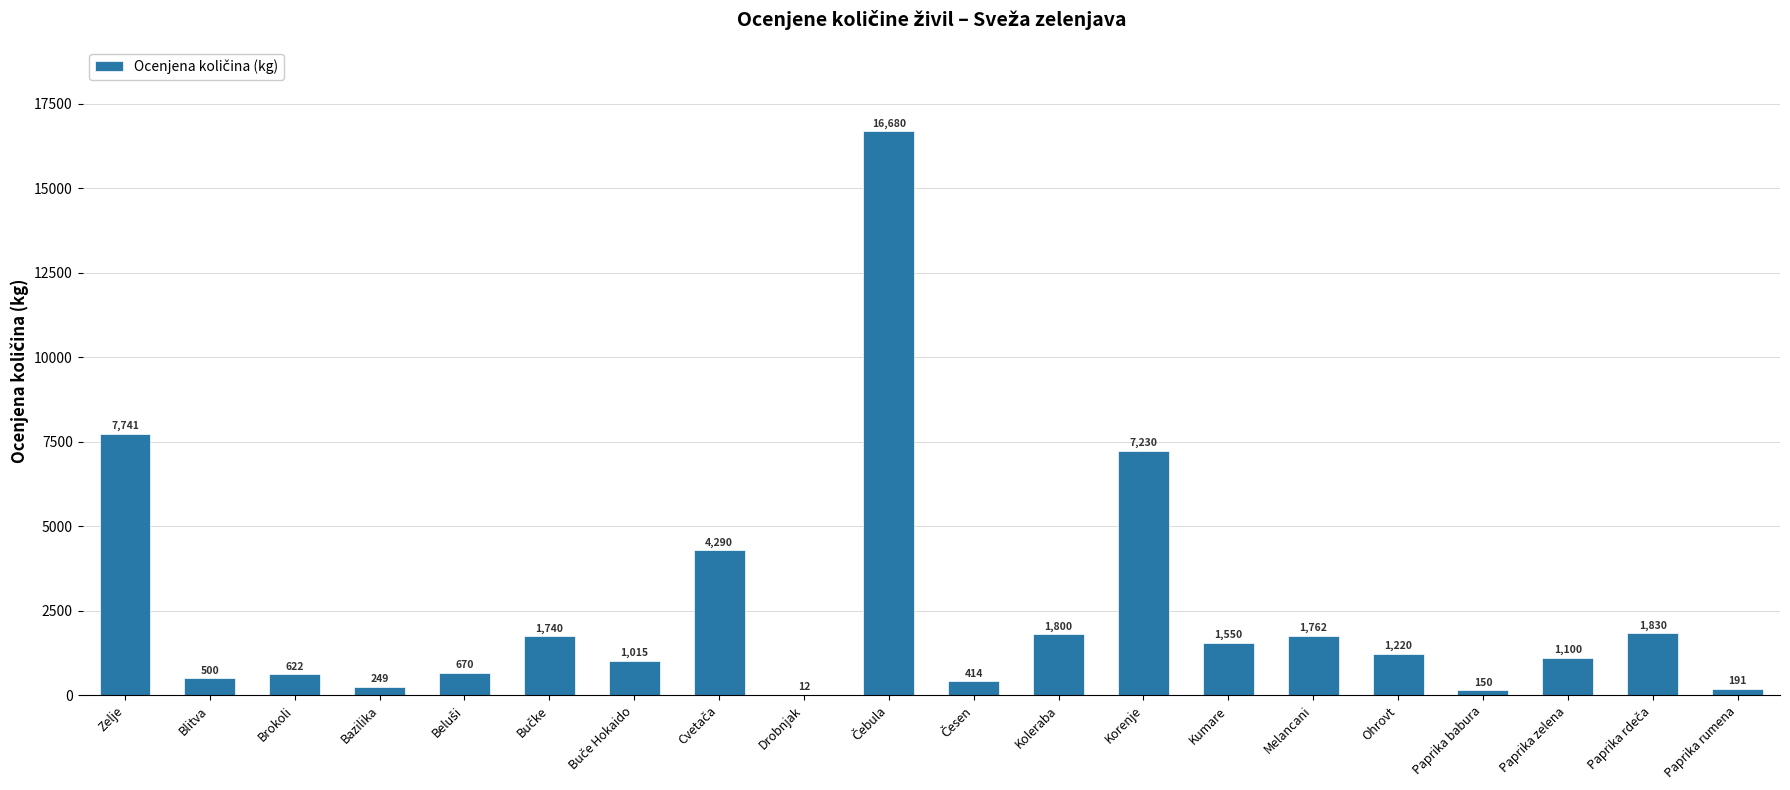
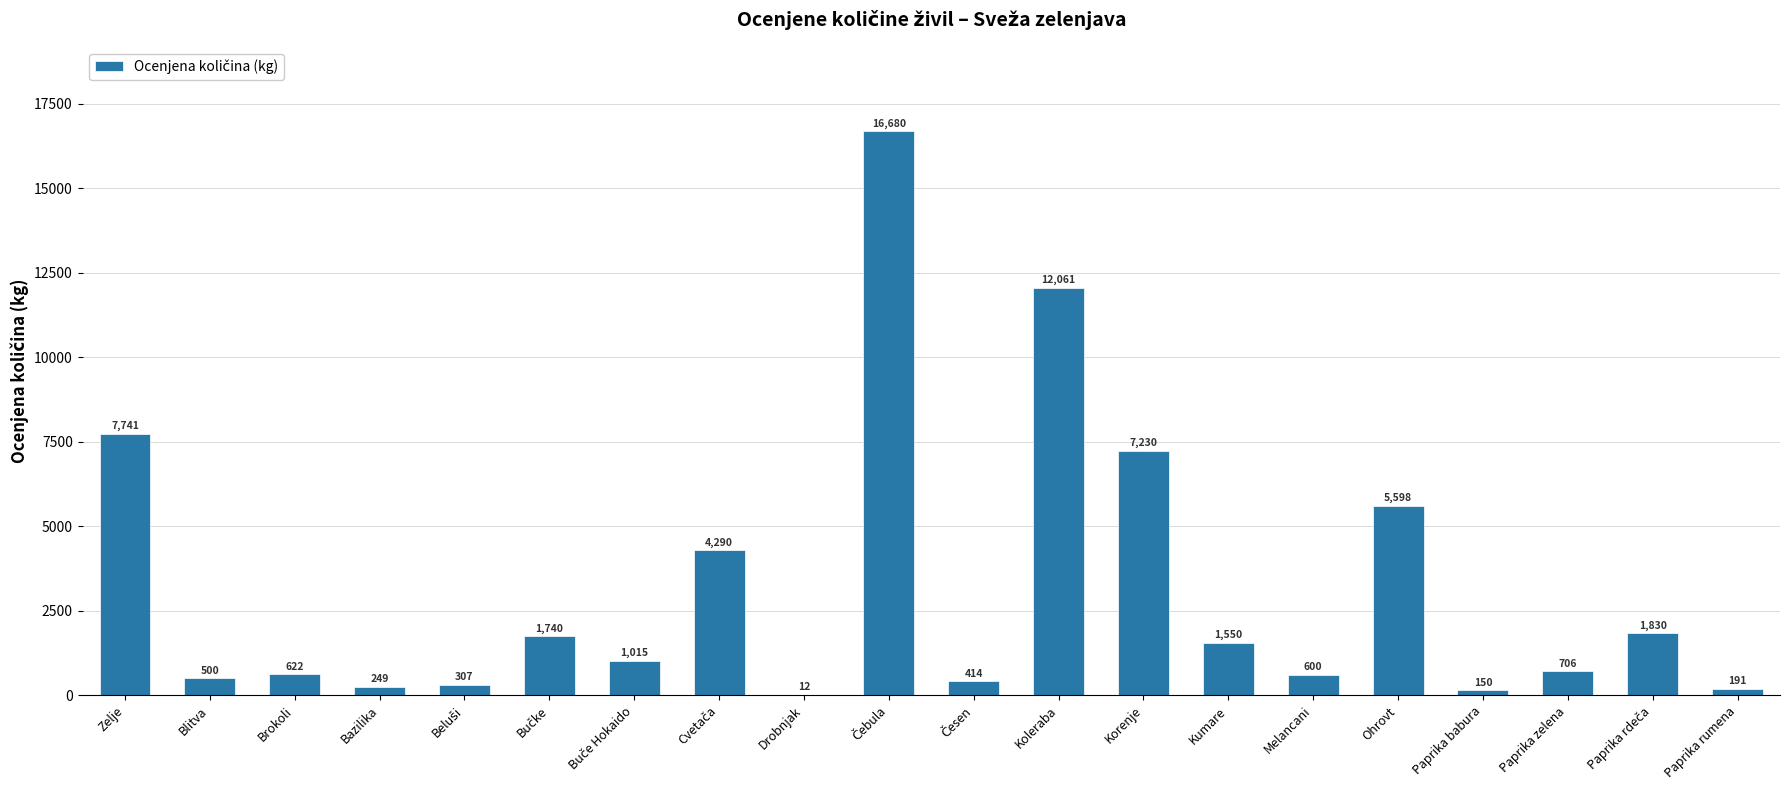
  {
    "Zelje": "7,741",
    "Blitva": "500",
    "Brokoli": "622",
    "Bazilika": "249",
-   "Beluši": "670",
+   "Beluši": "307",
    "Bučke": "1,740",
    "Buče Hokaido": "1,015",
    "Cvetača": "4,290",
    "Drobnjak": "12",
    "Čebula": "16,680",
    "Česen": "414",
-   "Koleraba": "1,800",
+   "Koleraba": "12,061",
    "Korenje": "7,230",
    "Kumare": "1,550",
-   "Melancani": "1,762",
-   "Ohrovt": "1,220",
+   "Melancani": "600",
+   "Ohrovt": "5,598",
    "Paprika babura": "150",
-   "Paprika zelena": "1,100",
+   "Paprika zelena": "706",
    "Paprika rdeča": "1,830",
    "Paprika rumena": "191"
  }
